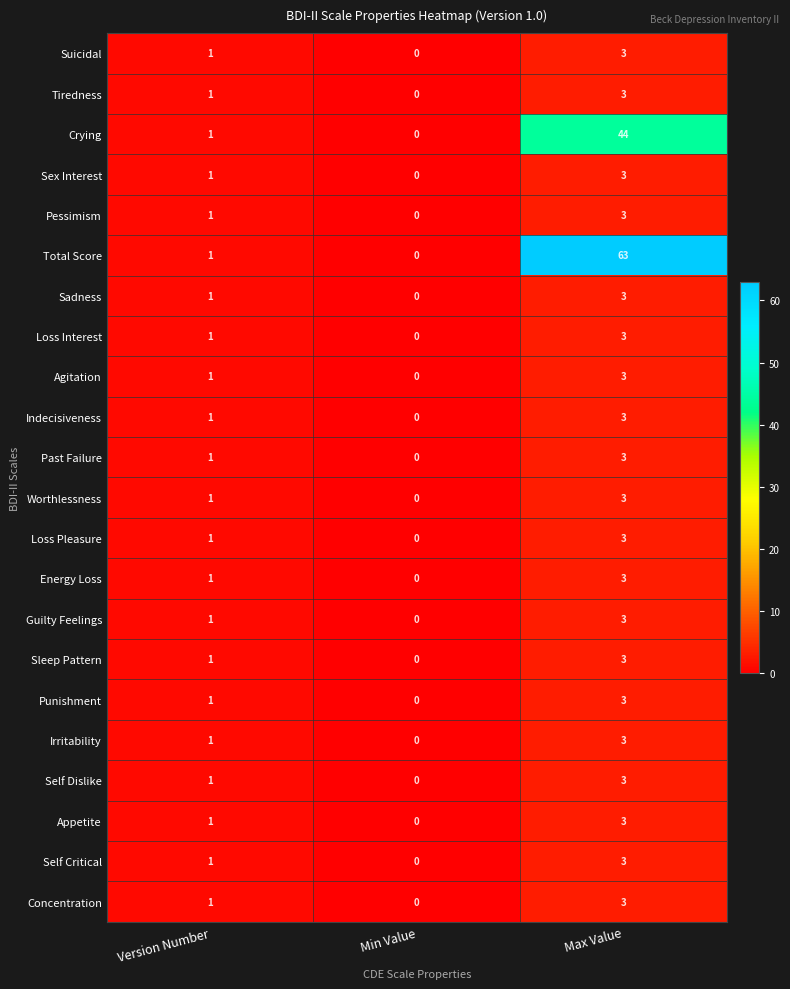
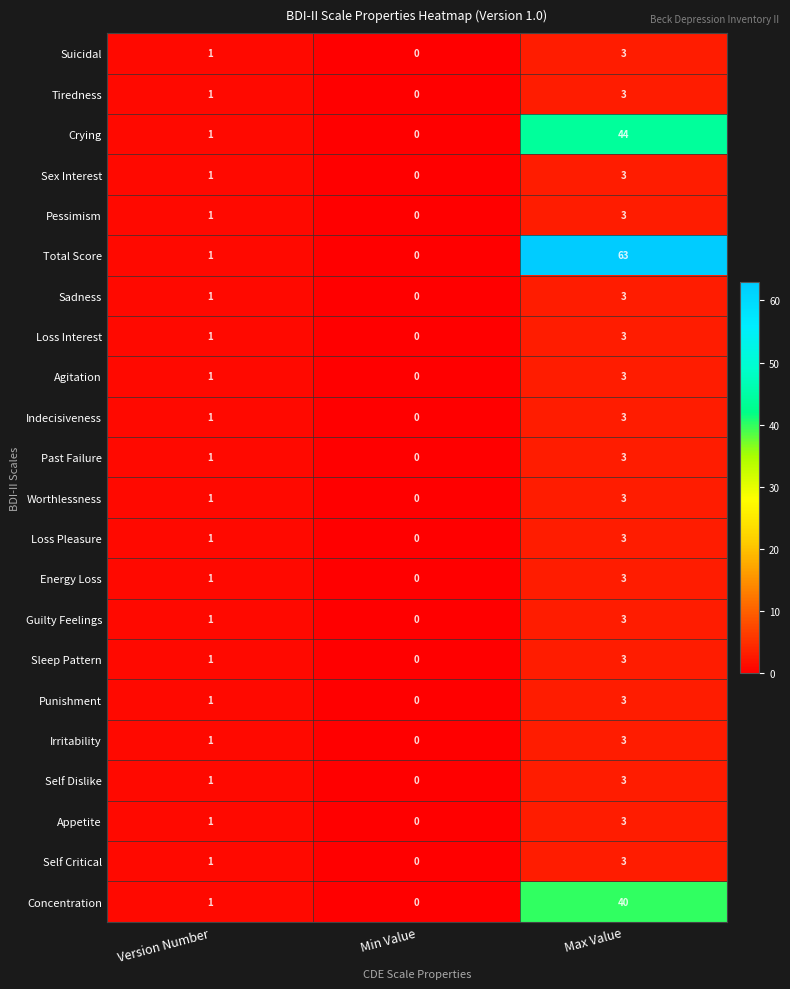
  {
    "Suicidal": {
      "Version Number": 1,
      "Min Value": 0,
      "Max Value": 3
    },
    "Tiredness": {
      "Version Number": 1,
      "Min Value": 0,
      "Max Value": 3
    },
    "Crying": {
      "Version Number": 1,
      "Min Value": 0,
      "Max Value": 44
    },
    "Sex Interest": {
      "Version Number": 1,
      "Min Value": 0,
      "Max Value": 3
    },
    "Pessimism": {
      "Version Number": 1,
      "Min Value": 0,
      "Max Value": 3
    },
    "Total Score": {
      "Version Number": 1,
      "Min Value": 0,
      "Max Value": 63
    },
    "Sadness": {
      "Version Number": 1,
      "Min Value": 0,
      "Max Value": 3
    },
    "Loss Interest": {
      "Version Number": 1,
      "Min Value": 0,
      "Max Value": 3
    },
    "Agitation": {
      "Version Number": 1,
      "Min Value": 0,
      "Max Value": 3
    },
    "Indecisiveness": {
      "Version Number": 1,
      "Min Value": 0,
      "Max Value": 3
    },
    "Past Failure": {
      "Version Number": 1,
      "Min Value": 0,
      "Max Value": 3
    },
    "Worthlessness": {
      "Version Number": 1,
      "Min Value": 0,
      "Max Value": 3
    },
    "Loss Pleasure": {
      "Version Number": 1,
      "Min Value": 0,
      "Max Value": 3
    },
    "Energy Loss": {
      "Version Number": 1,
      "Min Value": 0,
      "Max Value": 3
    },
    "Guilty Feelings": {
      "Version Number": 1,
      "Min Value": 0,
      "Max Value": 3
    },
    "Sleep Pattern": {
      "Version Number": 1,
      "Min Value": 0,
      "Max Value": 3
    },
    "Punishment": {
      "Version Number": 1,
      "Min Value": 0,
      "Max Value": 3
    },
    "Irritability": {
      "Version Number": 1,
      "Min Value": 0,
      "Max Value": 3
    },
    "Self Dislike": {
      "Version Number": 1,
      "Min Value": 0,
      "Max Value": 3
    },
    "Appetite": {
      "Version Number": 1,
      "Min Value": 0,
      "Max Value": 3
    },
    "Self Critical": {
      "Version Number": 1,
      "Min Value": 0,
      "Max Value": 3
    },
    "Concentration": {
      "Version Number": 1,
      "Min Value": 0,
-     "Max Value": 3
+     "Max Value": 40
    }
  }
